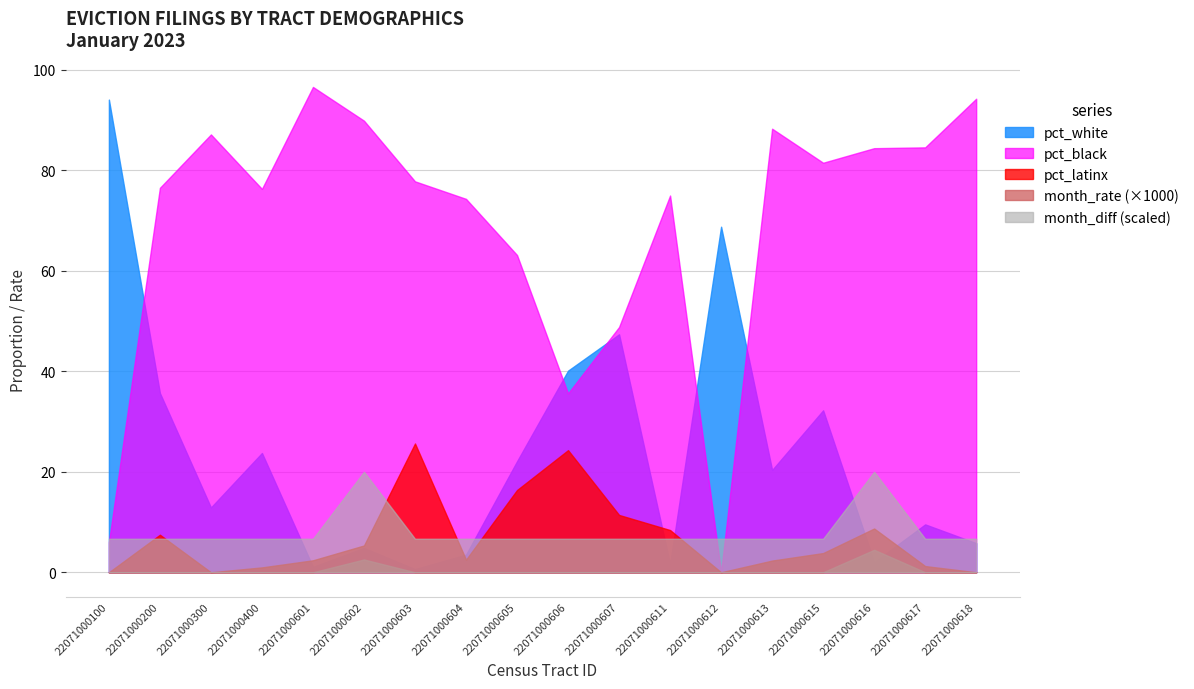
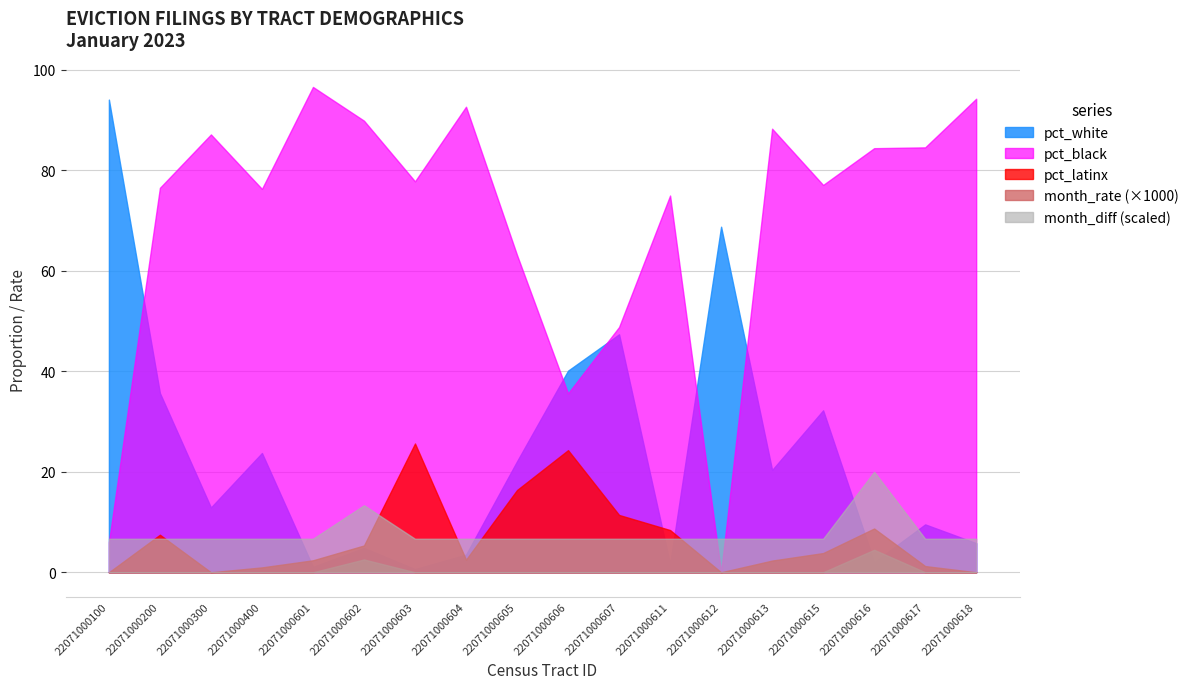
  {
    "pct_white": {
      "22071000100": 94,
      "22071000200": 36,
      "22071000300": 13,
      "22071000400": 24,
      "22071000601": 1,
      "22071000603": 1,
      "22071000604": 4,
      "22071000605": 22,
      "22071000606": 40,
      "22071000607": 47,
      "22071000611": 2,
      "22071000612": 69,
      "22071000613": 20,
      "22071000615": 32,
      "22071000616": 2,
      "22071000617": 10,
      "22071000618": 6
    },
    "pct_black": {
      "22071000100": 6,
      "22071000200": 76,
      "22071000300": 87,
      "22071000400": 76,
      "22071000601": 97,
      "22071000602": 90,
      "22071000603": 78,
-     "22071000604": 74,
+     "22071000604": 93,
      "22071000605": 63,
      "22071000606": 36,
      "22071000607": 49,
      "22071000611": 75,
      "22071000613": 88,
-     "22071000615": 81,
+     "22071000615": 77,
      "22071000616": 84,
      "22071000617": 85,
      "22071000618": 94
    },
    "pct_latinx": {
      "22071000200": 7,
      "22071000400": 1,
      "22071000601": 2,
      "22071000603": 26,
      "22071000604": 3,
      "22071000605": 16,
      "22071000606": 24,
      "22071000607": 11,
      "22071000611": 8,
      "22071000613": 2,
      "22071000615": 4,
      "22071000616": 9,
      "22071000617": 1
    },
    "month_rate (×1000)": {
      "22071000200": 0,
      "22071000400": 0,
      "22071000601": 0,
      "22071000602": 3,
      "22071000603": 0,
      "22071000604": 0,
      "22071000605": 0,
      "22071000606": 0,
      "22071000607": 0,
      "22071000611": 0,
      "22071000613": 0,
      "22071000615": 0,
      "22071000616": 4,
      "22071000617": 0
    },
    "month_diff (scaled)": {
      "22071000100": 7,
      "22071000200": 7,
      "22071000300": 7,
      "22071000400": 7,
      "22071000601": 7,
-     "22071000602": 20,
+     "22071000602": 13,
      "22071000603": 7,
      "22071000604": 7,
      "22071000605": 7,
      "22071000606": 7,
      "22071000607": 7,
      "22071000611": 7,
      "22071000612": 7,
      "22071000613": 7,
      "22071000615": 7,
      "22071000616": 20,
      "22071000617": 7,
      "22071000618": 7
    }
  }
